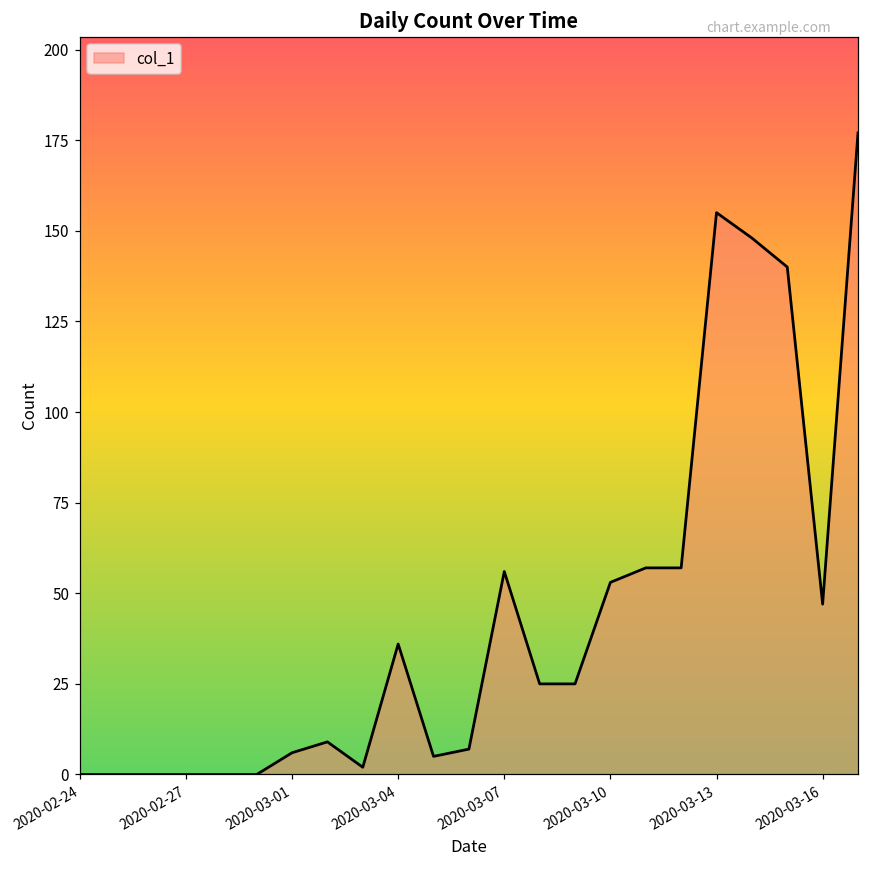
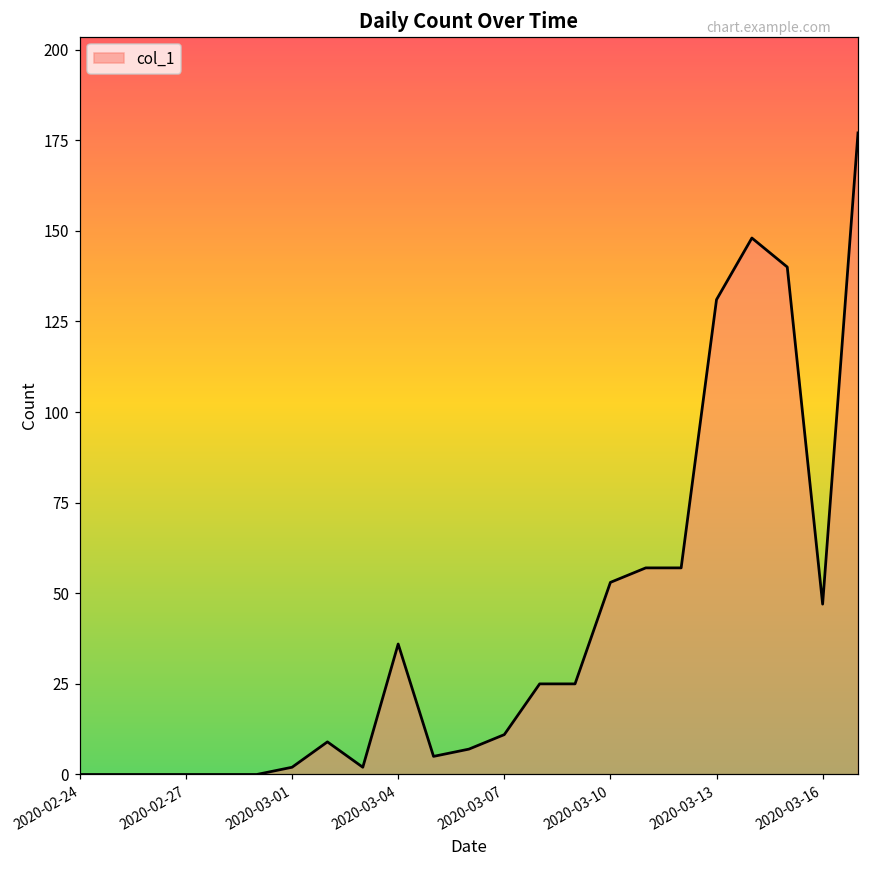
  {
    "2020-02-24": 0,
    "2020-02-27": 0,
-   "2020-03-01": 6,
+   "2020-03-01": 2,
    "2020-03-04": 36,
-   "2020-03-07": 56,
+   "2020-03-07": 11,
    "2020-03-10": 53,
-   "2020-03-13": 155,
+   "2020-03-13": 131,
    "2020-03-16": 47
  }
